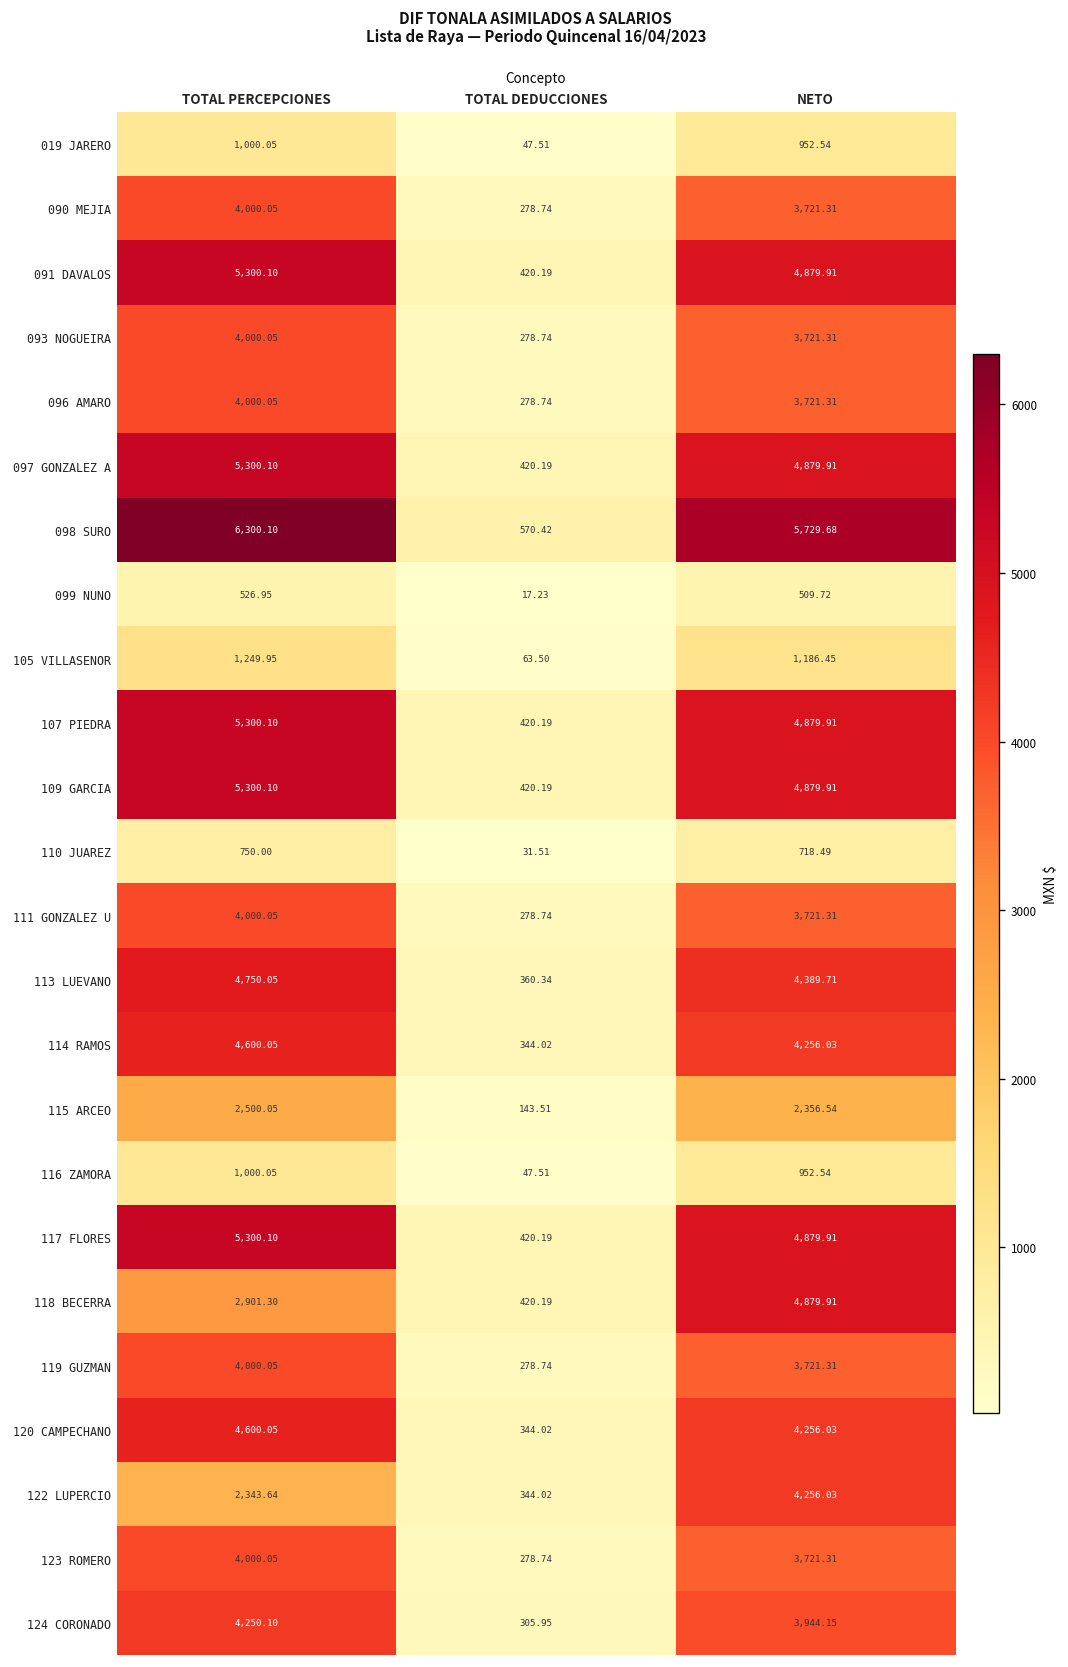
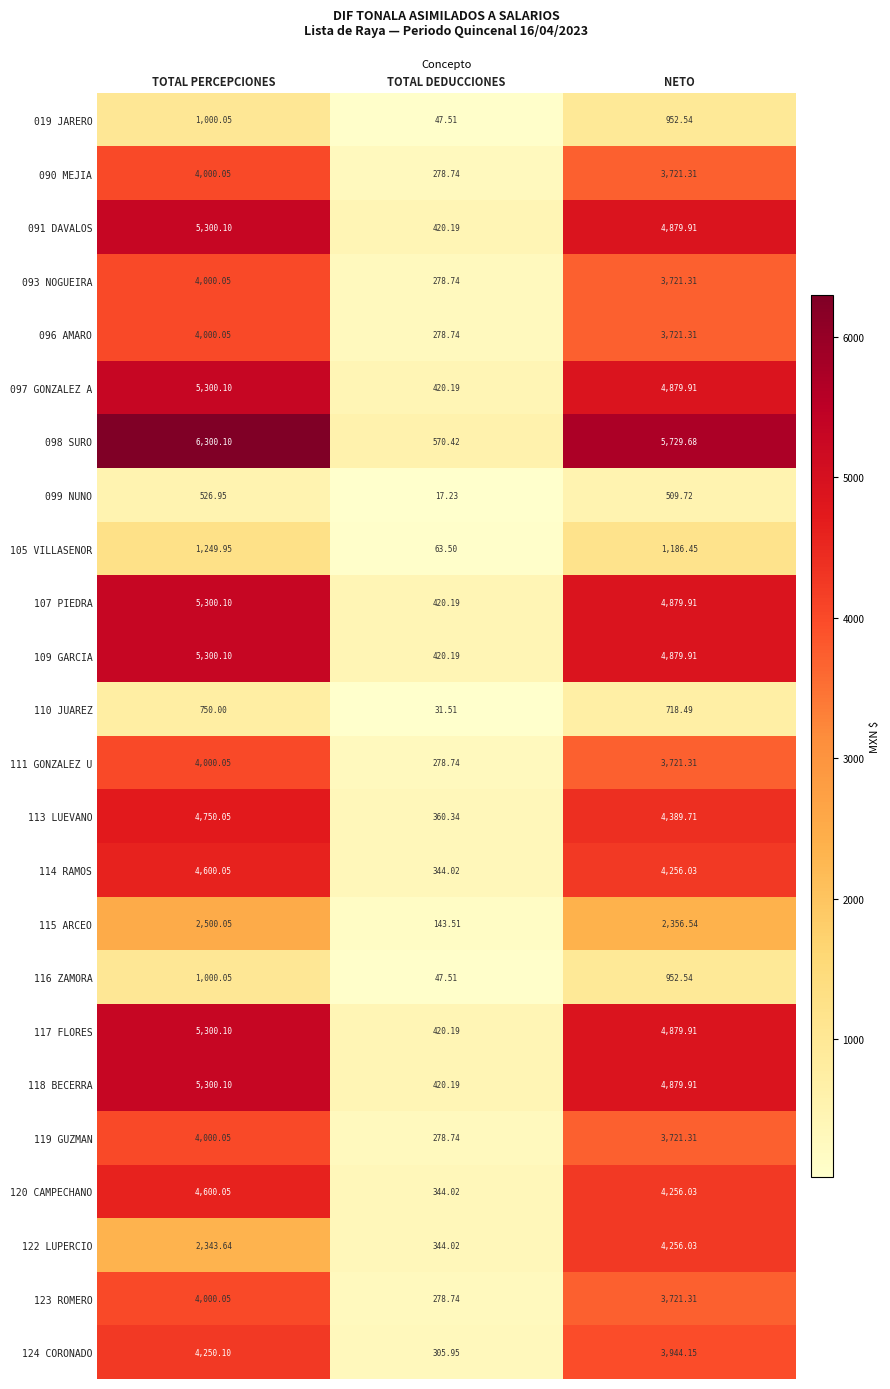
  {
    "019 JARERO": {
      "TOTAL PERCEPCIONES": "1,000.05",
      "TOTAL DEDUCCIONES": "47.51",
      "NETO": "952.54"
    },
    "090 MEJIA": {
      "TOTAL PERCEPCIONES": "4,000.05",
      "TOTAL DEDUCCIONES": "278.74",
      "NETO": "3,721.31"
    },
    "091 DAVALOS": {
      "TOTAL PERCEPCIONES": "5,300.10",
      "TOTAL DEDUCCIONES": "420.19",
      "NETO": "4,879.91"
    },
    "093 NOGUEIRA": {
      "TOTAL PERCEPCIONES": "4,000.05",
      "TOTAL DEDUCCIONES": "278.74",
      "NETO": "3,721.31"
    },
    "096 AMARO": {
      "TOTAL PERCEPCIONES": "4,000.05",
      "TOTAL DEDUCCIONES": "278.74",
      "NETO": "3,721.31"
    },
    "097 GONZALEZ A": {
      "TOTAL PERCEPCIONES": "5,300.10",
      "TOTAL DEDUCCIONES": "420.19",
      "NETO": "4,879.91"
    },
    "098 SURO": {
      "TOTAL PERCEPCIONES": "6,300.10",
      "TOTAL DEDUCCIONES": "570.42",
      "NETO": "5,729.68"
    },
    "099 NUNO": {
      "TOTAL PERCEPCIONES": "526.95",
      "TOTAL DEDUCCIONES": "17.23",
      "NETO": "509.72"
    },
    "105 VILLASENOR": {
      "TOTAL PERCEPCIONES": "1,249.95",
      "TOTAL DEDUCCIONES": "63.50",
      "NETO": "1,186.45"
    },
    "107 PIEDRA": {
      "TOTAL PERCEPCIONES": "5,300.10",
      "TOTAL DEDUCCIONES": "420.19",
      "NETO": "4,879.91"
    },
    "109 GARCIA": {
      "TOTAL PERCEPCIONES": "5,300.10",
      "TOTAL DEDUCCIONES": "420.19",
      "NETO": "4,879.91"
    },
    "110 JUAREZ": {
      "TOTAL PERCEPCIONES": "750.00",
      "TOTAL DEDUCCIONES": "31.51",
      "NETO": "718.49"
    },
    "111 GONZALEZ U": {
      "TOTAL PERCEPCIONES": "4,000.05",
      "TOTAL DEDUCCIONES": "278.74",
      "NETO": "3,721.31"
    },
    "113 LUEVANO": {
      "TOTAL PERCEPCIONES": "4,750.05",
      "TOTAL DEDUCCIONES": "360.34",
      "NETO": "4,389.71"
    },
    "114 RAMOS": {
      "TOTAL PERCEPCIONES": "4,600.05",
      "TOTAL DEDUCCIONES": "344.02",
      "NETO": "4,256.03"
    },
    "115 ARCEO": {
      "TOTAL PERCEPCIONES": "2,500.05",
      "TOTAL DEDUCCIONES": "143.51",
      "NETO": "2,356.54"
    },
    "116 ZAMORA": {
      "TOTAL PERCEPCIONES": "1,000.05",
      "TOTAL DEDUCCIONES": "47.51",
      "NETO": "952.54"
    },
    "117 FLORES": {
      "TOTAL PERCEPCIONES": "5,300.10",
      "TOTAL DEDUCCIONES": "420.19",
      "NETO": "4,879.91"
    },
    "118 BECERRA": {
-     "TOTAL PERCEPCIONES": "2,901.30",
+     "TOTAL PERCEPCIONES": "5,300.10",
      "TOTAL DEDUCCIONES": "420.19",
      "NETO": "4,879.91"
    },
    "119 GUZMAN": {
      "TOTAL PERCEPCIONES": "4,000.05",
      "TOTAL DEDUCCIONES": "278.74",
      "NETO": "3,721.31"
    },
    "120 CAMPECHANO": {
      "TOTAL PERCEPCIONES": "4,600.05",
      "TOTAL DEDUCCIONES": "344.02",
      "NETO": "4,256.03"
    },
    "122 LUPERCIO": {
      "TOTAL PERCEPCIONES": "2,343.64",
      "TOTAL DEDUCCIONES": "344.02",
      "NETO": "4,256.03"
    },
    "123 ROMERO": {
      "TOTAL PERCEPCIONES": "4,000.05",
      "TOTAL DEDUCCIONES": "278.74",
      "NETO": "3,721.31"
    },
    "124 CORONADO": {
      "TOTAL PERCEPCIONES": "4,250.10",
      "TOTAL DEDUCCIONES": "305.95",
      "NETO": "3,944.15"
    }
  }
